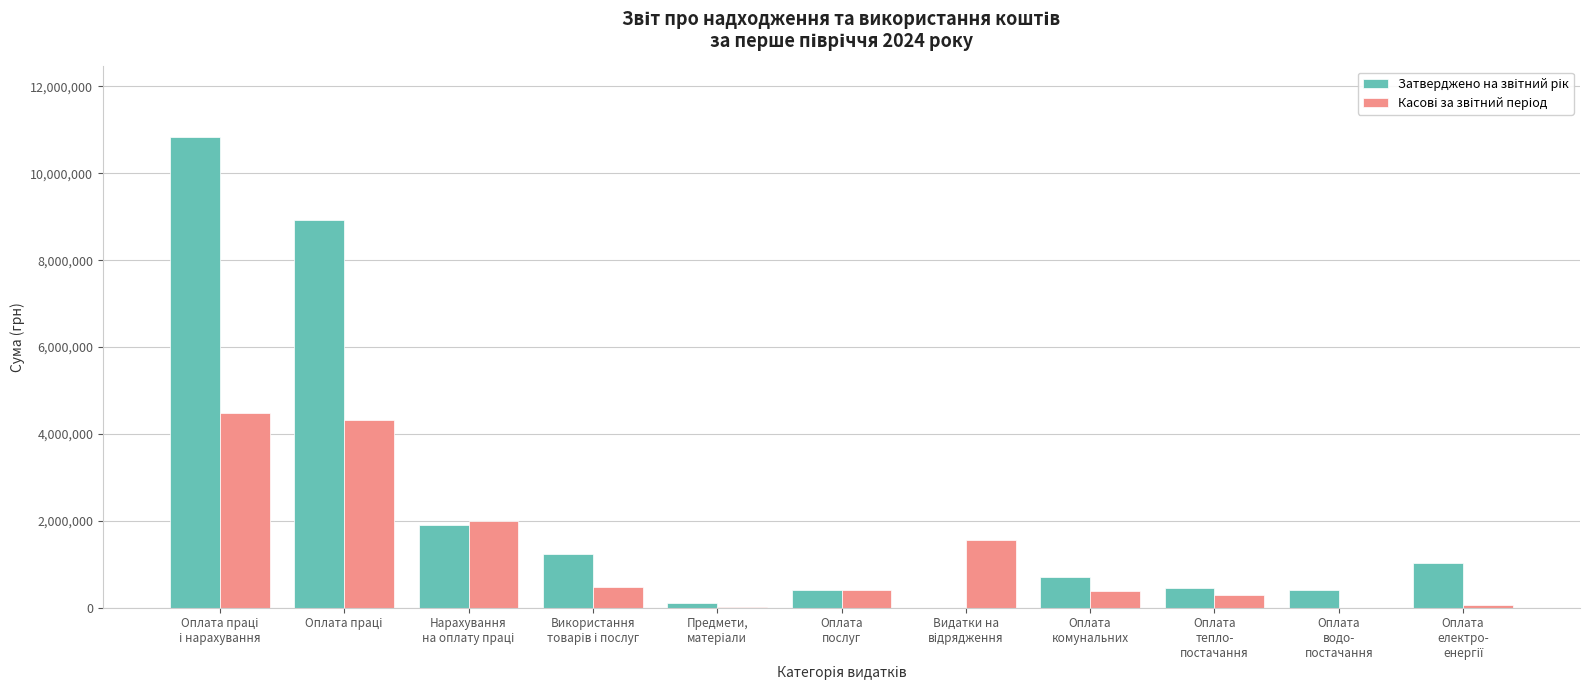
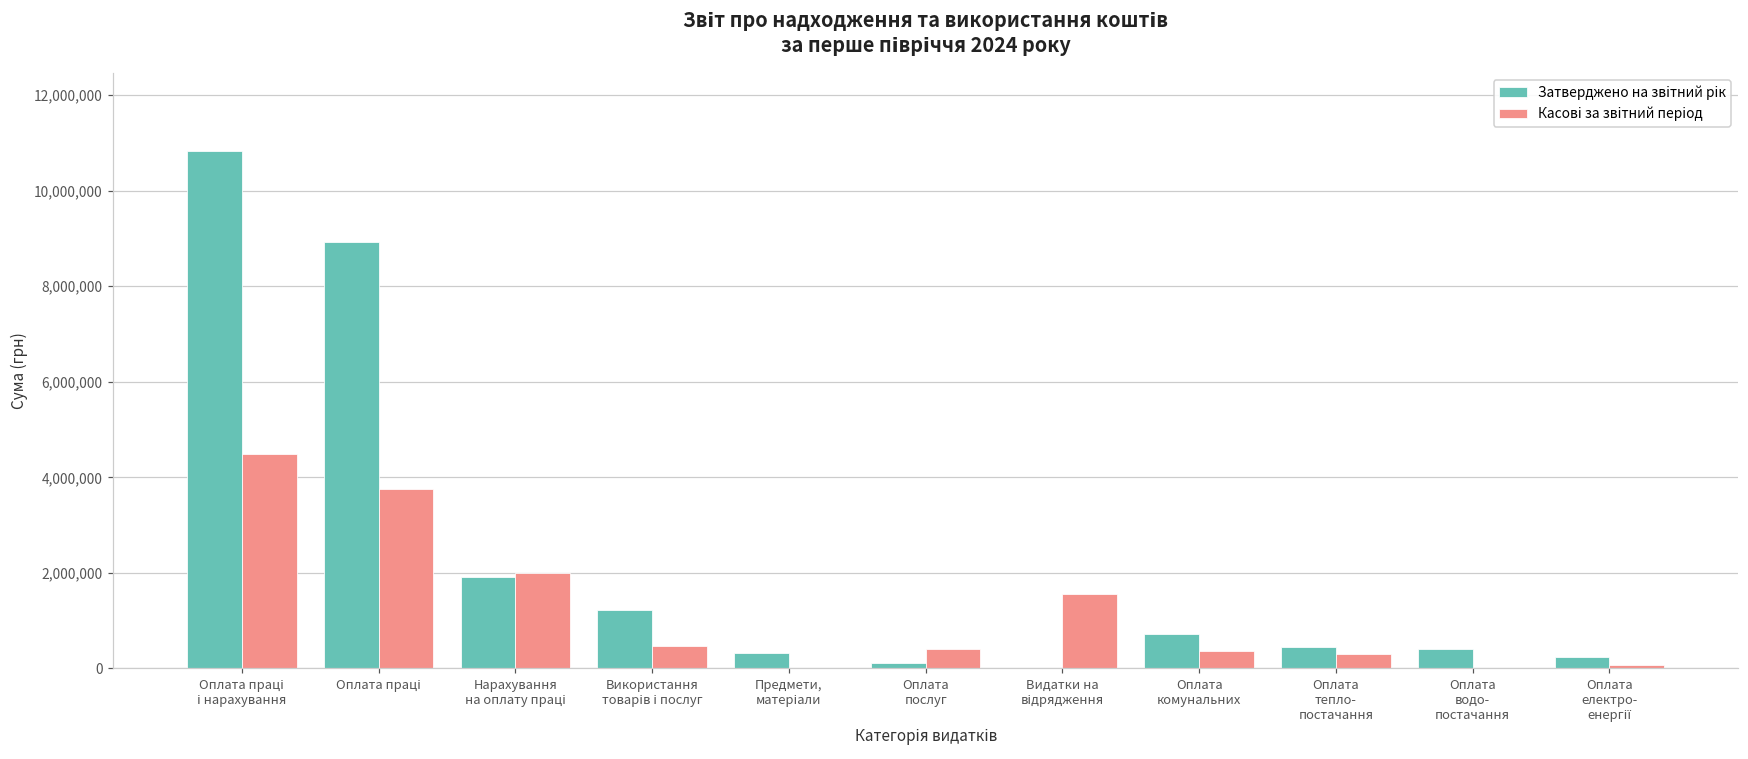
  {
    "Затверджено на звітний рік": {
      "Оплата праці і нарахування": "10,800,000",
      "Оплата праці": "8,900,000",
      "Нарахування на оплату праці": "1,900,000",
      "Використання товарів і послуг": "1,200,000",
-     "Предмети, матеріали": "100,000",
-     "Оплата послуг": "400,000",
+     "Предмети, матеріали": "300,000",
+     "Оплата послуг": "100,000",
      "Оплата комунальних": "700,000",
      "Оплата тепло- постачання": "400,000",
      "Оплата водо- постачання": "400,000",
-     "Оплата електро- енергії": "1,000,000"
+     "Оплата електро- енергії": "200,000"
    },
    "Касові за звітний період": {
      "Оплата праці і нарахування": "4,500,000",
-     "Оплата праці": "4,300,000",
+     "Оплата праці": "3,800,000",
      "Нарахування на оплату праці": "2,000,000",
      "Використання товарів і послуг": "500,000",
      "Оплата послуг": "400,000",
      "Видатки на відрядження": "1,600,000",
      "Оплата комунальних": "400,000",
      "Оплата тепло- постачання": "300,000",
      "Оплата електро- енергії": "100,000"
    }
  }
